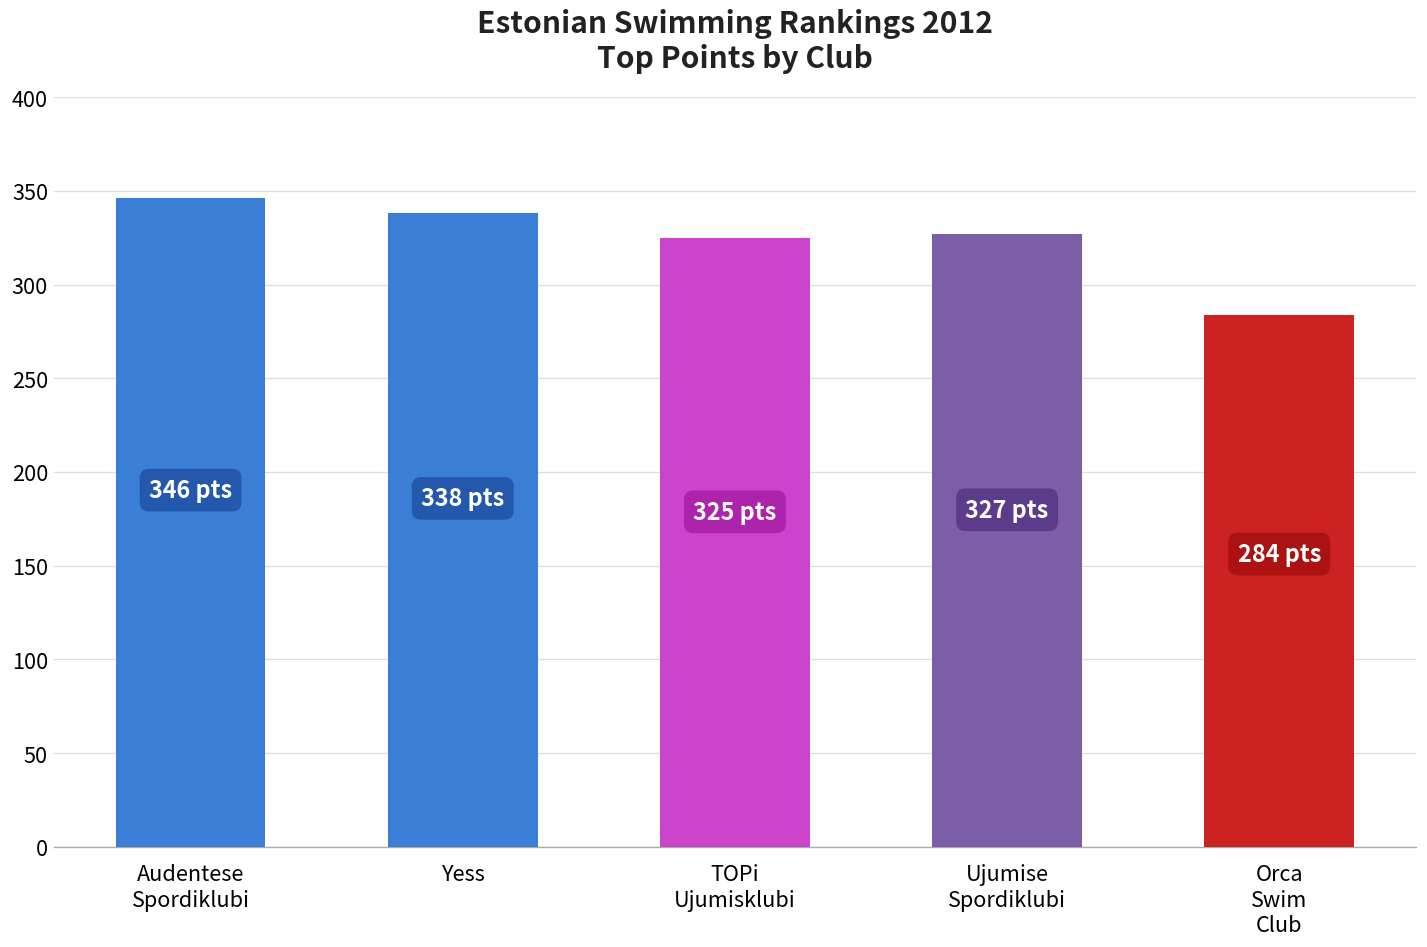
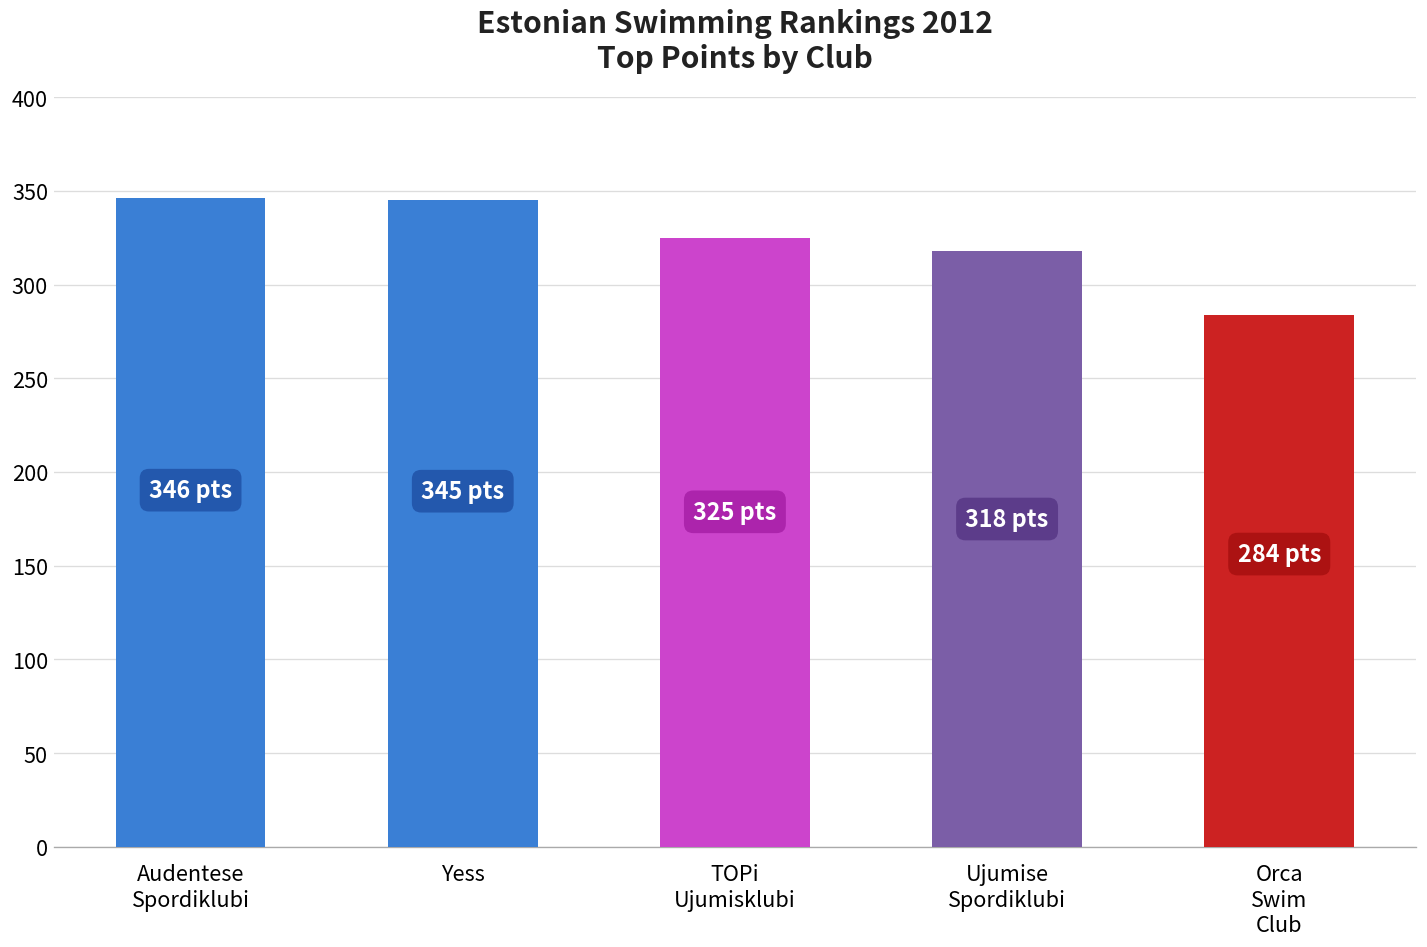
  {
-   "Yess": 338,
-   "Ujumise Spordiklubi": 327
+   "Yess": 345,
+   "Ujumise Spordiklubi": 318
  }
